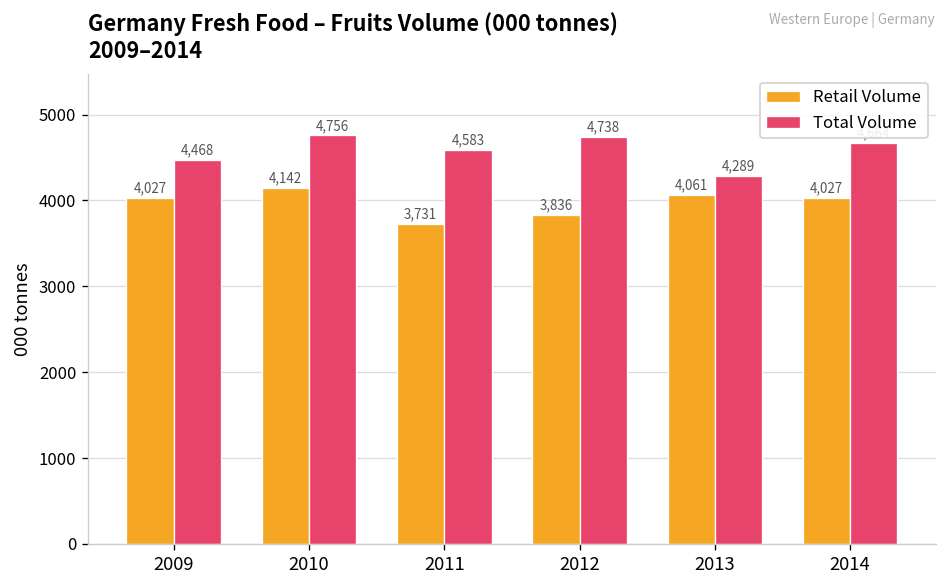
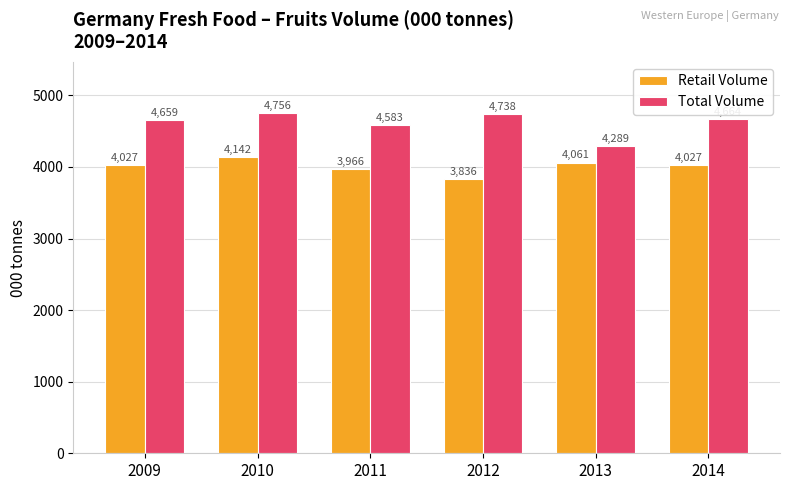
  {
    "Retail Volume": {
      "2009": "4,027",
      "2010": "4,142",
-     "2011": "3,731",
+     "2011": "3,966",
      "2012": "3,836",
      "2013": "4,061",
      "2014": "4,027"
    },
    "Total Volume": {
-     "2009": "4,468",
+     "2009": "4,659",
      "2010": "4,756",
      "2011": "4,583",
      "2012": "4,738",
      "2013": "4,289"
    }
  }
